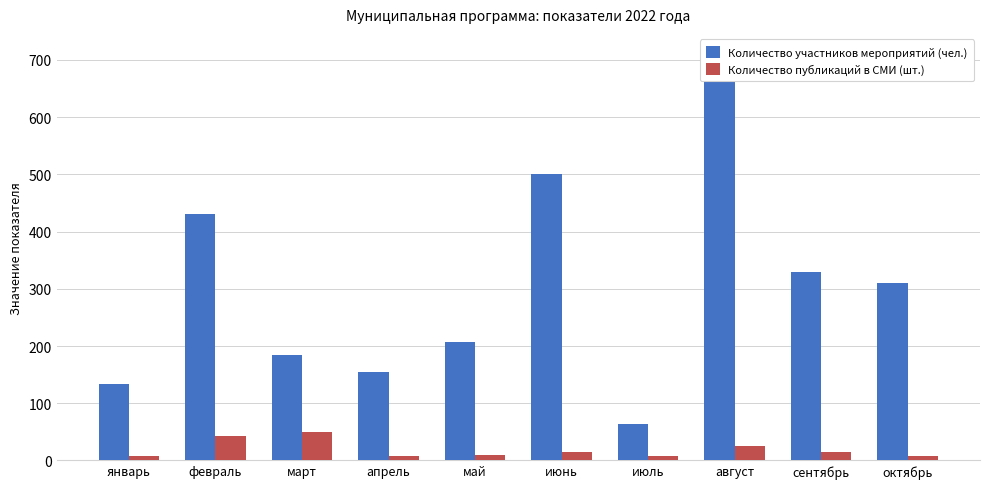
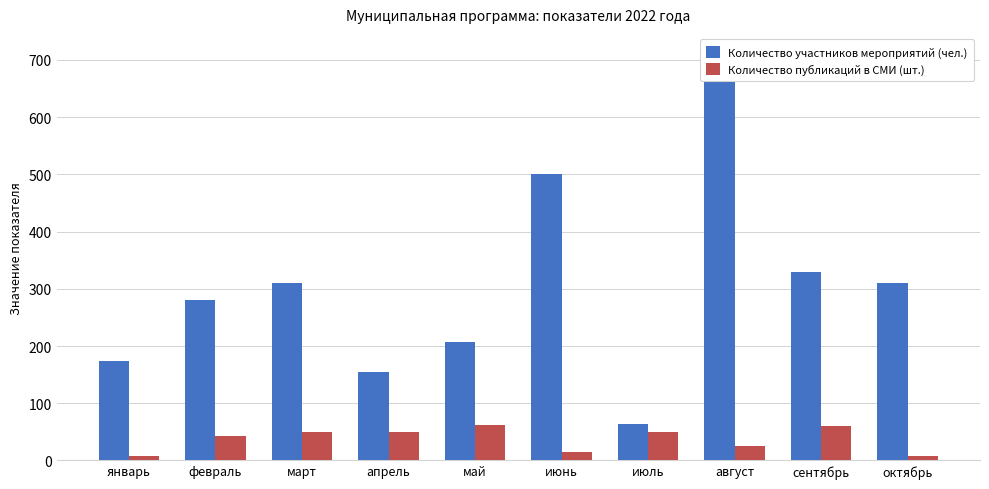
  {
    "Количество участников мероприятий (чел.)": {
-     "январь": 130,
-     "февраль": 430,
-     "март": 190,
+     "январь": 170,
+     "февраль": 280,
+     "март": 310,
      "апрель": 160,
      "май": 210,
      "июнь": 500,
      "июль": 60,
      "сентябрь": 330,
      "октябрь": 310
    },
    "Количество публикаций в СМИ (шт.)": {
      "январь": 10,
      "февраль": 40,
      "март": 50,
-     "апрель": 10,
-     "май": 10,
+     "апрель": 50,
+     "май": 60,
      "июнь": 20,
-     "июль": 10,
+     "июль": 50,
      "август": 30,
-     "сентябрь": 20,
+     "сентябрь": 60,
      "октябрь": 10
    }
  }
